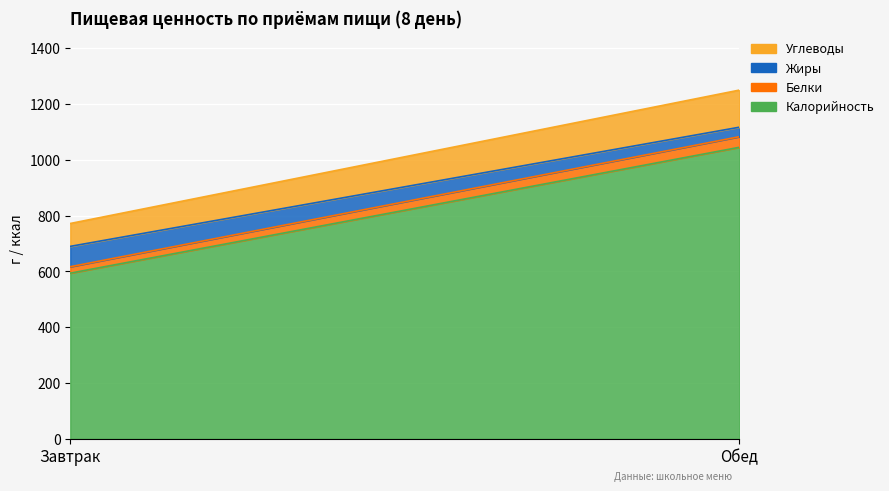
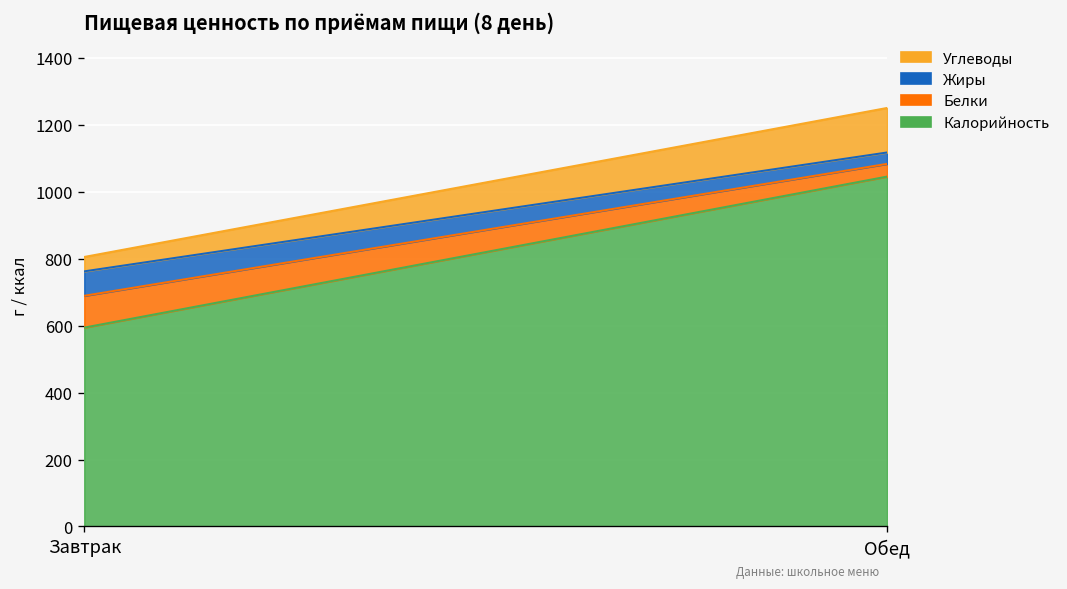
  {
    "Калорийность": {
      "Завтрак": 590,
      "Обед": 1050
    },
    "Белки": {
-     "Завтрак": 20,
+     "Завтрак": 100,
      "Обед": 40
    },
    "Жиры": {
      "Завтрак": 70,
      "Обед": 30
    },
    "Углеводы": {
-     "Завтрак": 80,
+     "Завтрак": 40,
      "Обед": 130
    }
  }
